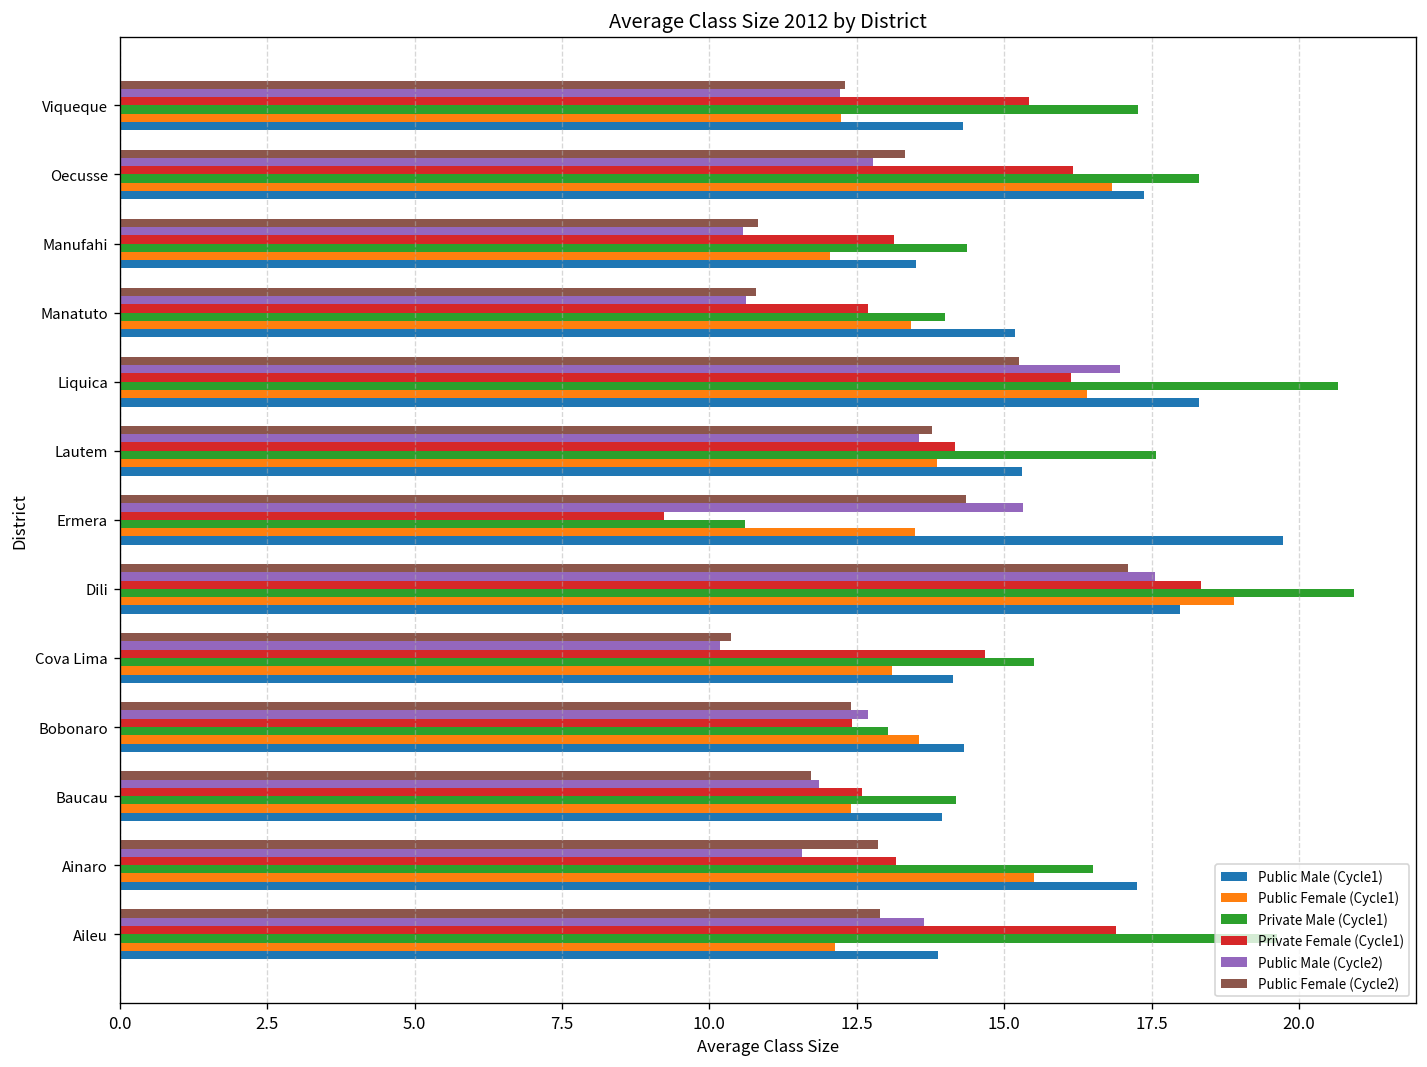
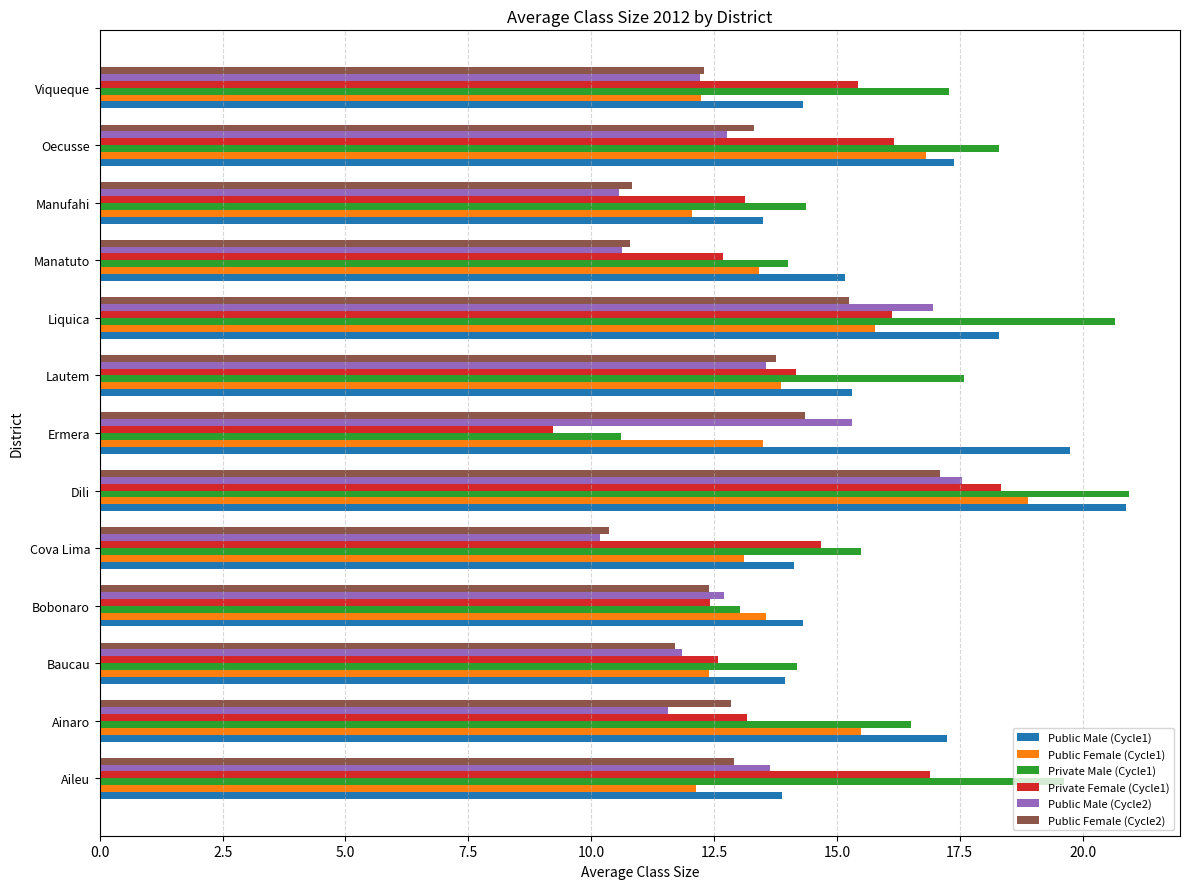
  {
    "Public Male (Cycle1)": {
      "Viqueque": 14.3,
      "Oecusse": 17.4,
      "Manufahi": 13.5,
      "Manatuto": 15.2,
      "Liquica": 18.3,
      "Lautem": 15.3,
      "Ermera": 19.7,
-     "Dili": 18.0,
+     "Dili": 20.9,
      "Cova Lima": 14.1,
      "Bobonaro": 14.3,
      "Baucau": 13.9,
      "Ainaro": 17.2,
      "Aileu": 13.9
    },
    "Public Female (Cycle1)": {
      "Viqueque": 12.2,
      "Oecusse": 16.8,
      "Manufahi": 12.0,
      "Manatuto": 13.4,
-     "Liquica": 16.4,
+     "Liquica": 15.8,
      "Lautem": 13.9,
      "Ermera": 13.5,
      "Dili": 18.9,
      "Cova Lima": 13.1,
      "Bobonaro": 13.6,
      "Baucau": 12.4,
      "Ainaro": 15.5,
      "Aileu": 12.1
    },
    "Private Male (Cycle1)": {
      "Viqueque": 17.3,
      "Oecusse": 18.3,
      "Manufahi": 14.4,
      "Manatuto": 14.0,
      "Liquica": 20.7,
      "Lautem": 17.6,
      "Ermera": 10.6,
      "Dili": 20.9,
      "Cova Lima": 15.5,
      "Bobonaro": 13.0,
      "Baucau": 14.2,
      "Ainaro": 16.5
    },
    "Private Female (Cycle1)": {
      "Viqueque": 15.4,
      "Oecusse": 16.2,
      "Manufahi": 13.1,
      "Manatuto": 12.7,
      "Liquica": 16.1,
      "Lautem": 14.2,
      "Ermera": 9.2,
      "Dili": 18.3,
      "Cova Lima": 14.7,
      "Bobonaro": 12.4,
      "Baucau": 12.6,
      "Ainaro": 13.2,
      "Aileu": 16.9
    },
    "Public Male (Cycle2)": {
      "Viqueque": 12.2,
      "Oecusse": 12.8,
      "Manufahi": 10.6,
      "Manatuto": 10.6,
      "Liquica": 17.0,
      "Lautem": 13.6,
      "Ermera": 15.3,
      "Dili": 17.6,
      "Cova Lima": 10.2,
      "Bobonaro": 12.7,
      "Baucau": 11.9,
      "Ainaro": 11.6,
      "Aileu": 13.6
    },
    "Public Female (Cycle2)": {
      "Viqueque": 12.3,
      "Oecusse": 13.3,
      "Manufahi": 10.8,
      "Manatuto": 10.8,
      "Liquica": 15.3,
      "Lautem": 13.8,
      "Ermera": 14.4,
      "Dili": 17.1,
      "Cova Lima": 10.4,
      "Bobonaro": 12.4,
      "Baucau": 11.7,
      "Ainaro": 12.9,
      "Aileu": 12.9
    }
  }
